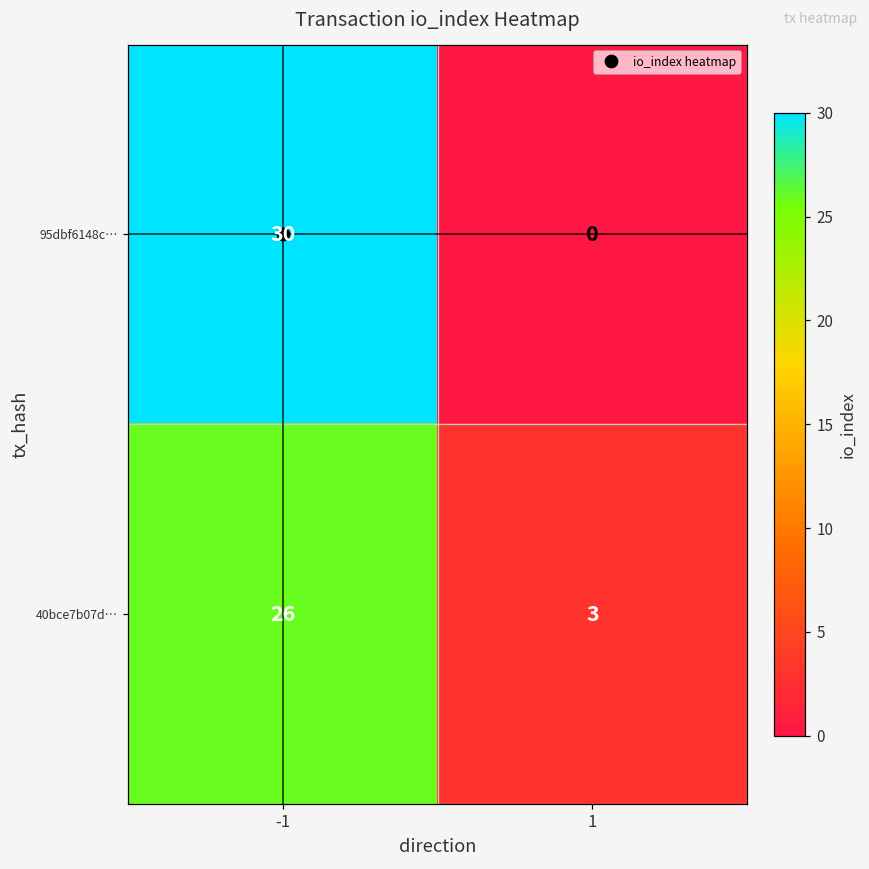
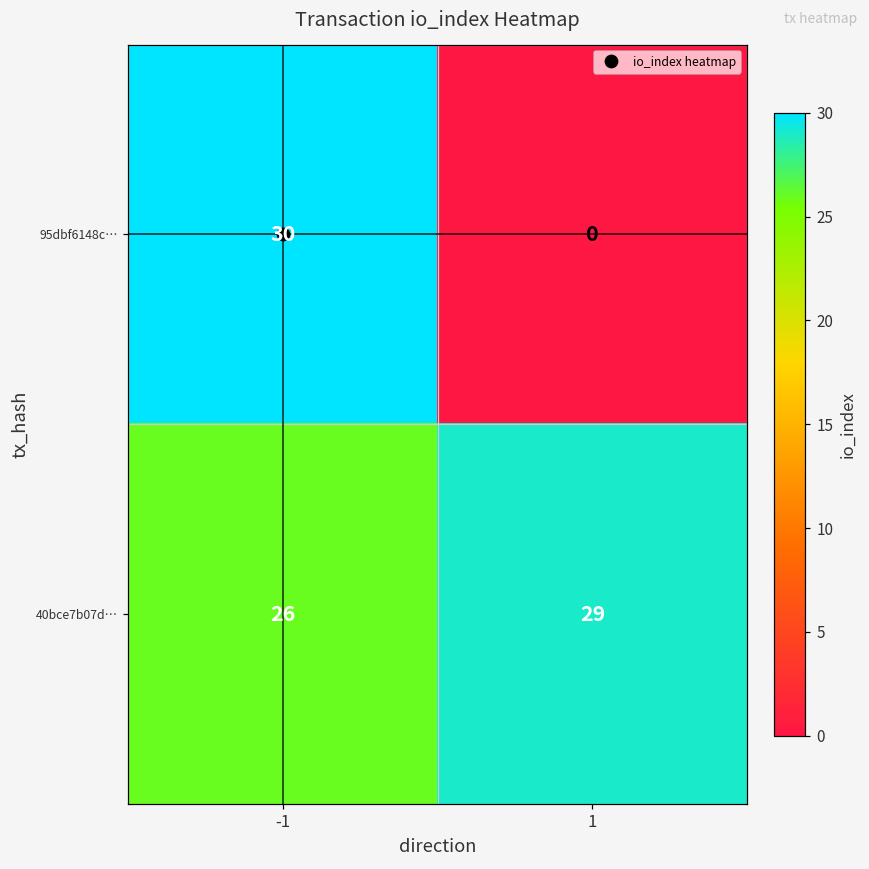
  {
    "95dbf6148c…": {
      "1": 0
    },
    "40bce7b07d…": {
      "-1": 26,
-     "1": 3
+     "1": 29
    }
  }
